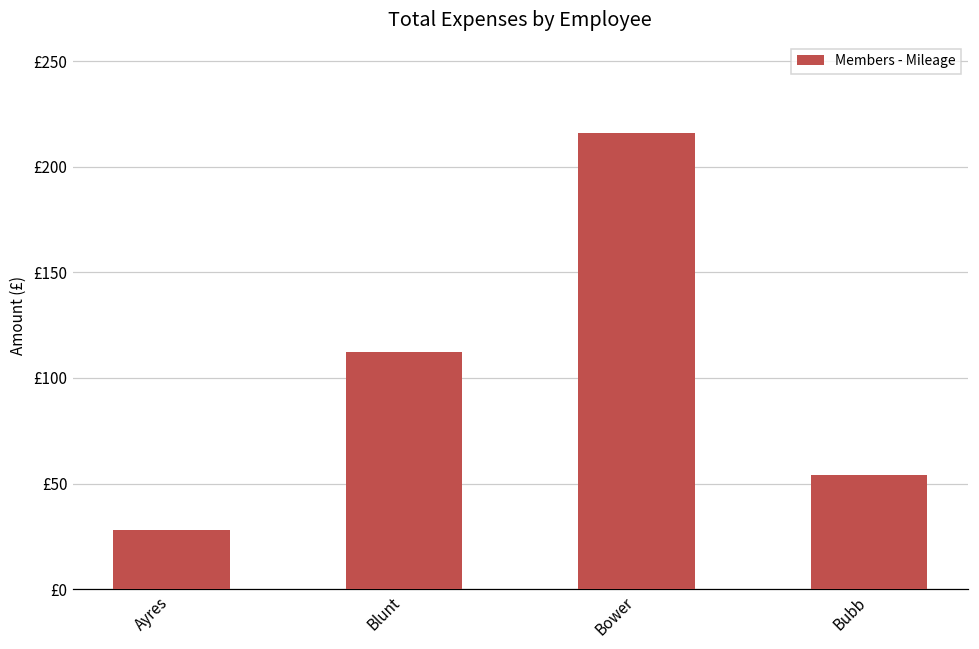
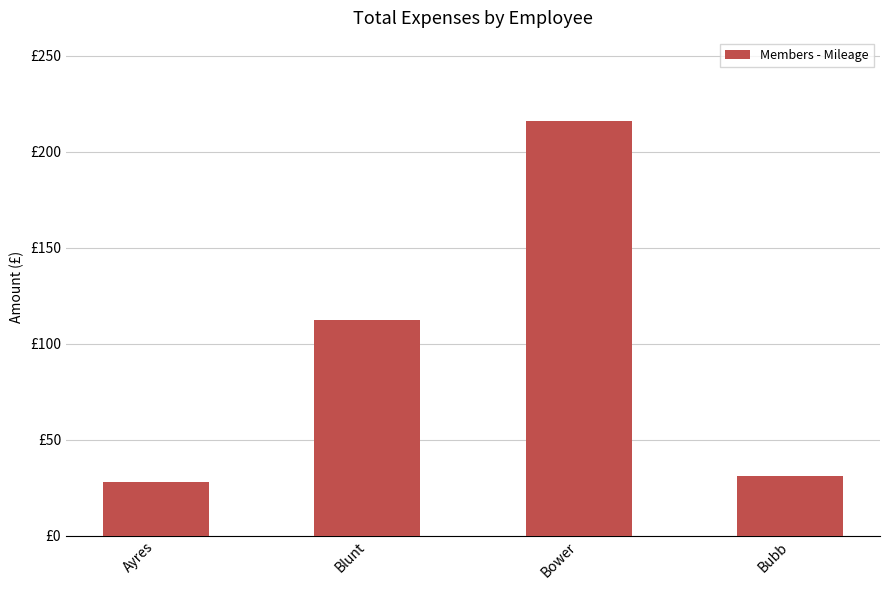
  {
    "Ayres": "£28",
    "Blunt": "£113",
    "Bower": "£216",
-   "Bubb": "£54"
+   "Bubb": "£31"
  }
